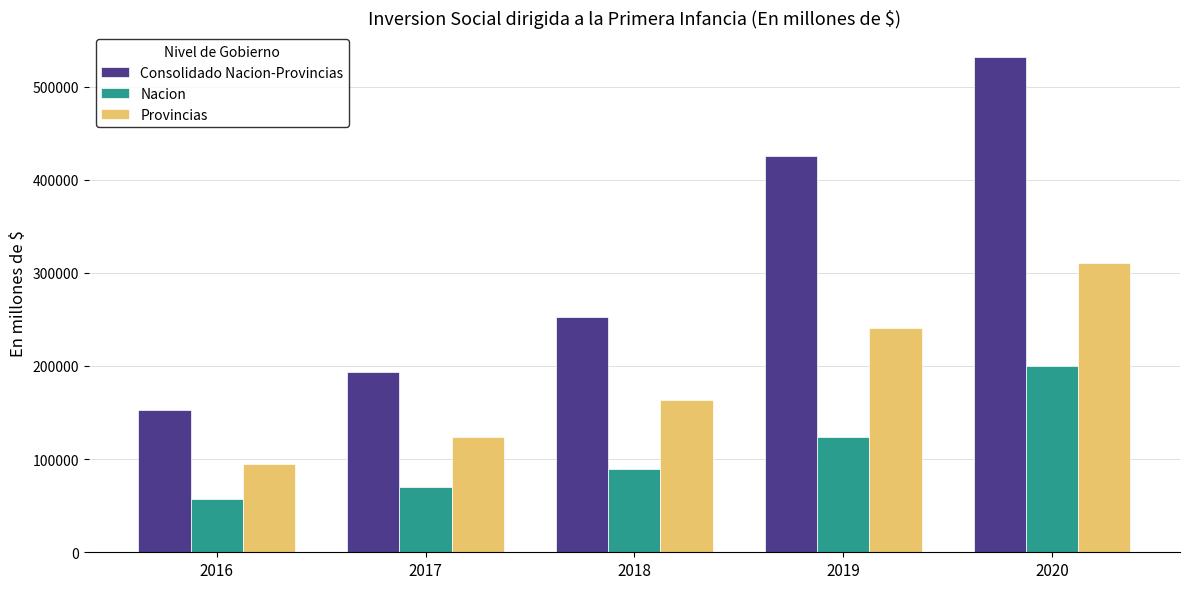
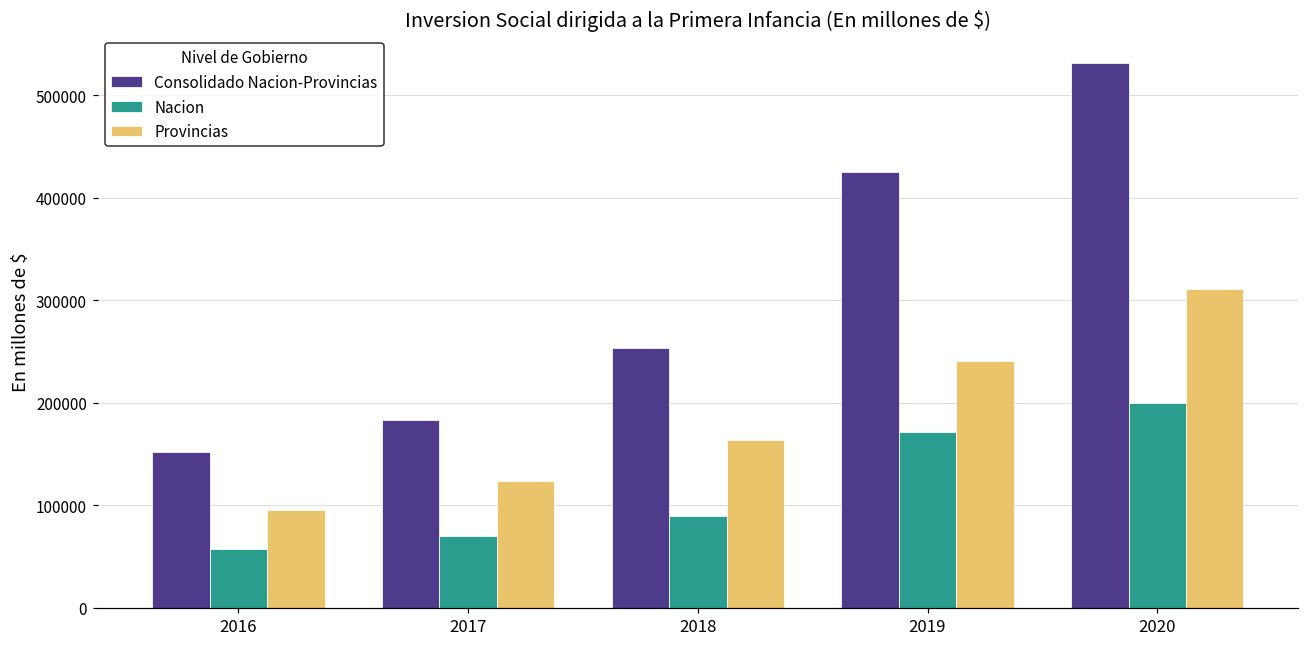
  {
    "Consolidado Nacion-Provincias": {
      "2016": 150000,
-     "2017": 190000,
+     "2017": 180000,
      "2018": 250000,
      "2019": 420000,
      "2020": 530000
    },
    "Nacion": {
      "2016": 60000,
      "2017": 70000,
      "2018": 90000,
-     "2019": 120000,
+     "2019": 170000,
      "2020": 200000
    },
    "Provincias": {
      "2016": 90000,
      "2017": 120000,
      "2018": 160000,
      "2019": 240000,
      "2020": 310000
    }
  }
